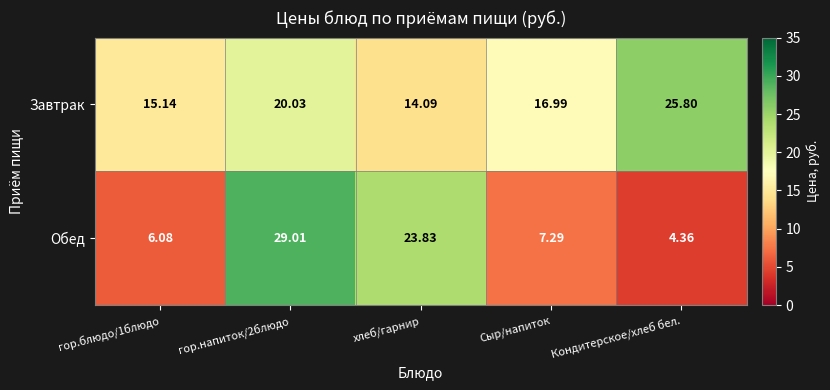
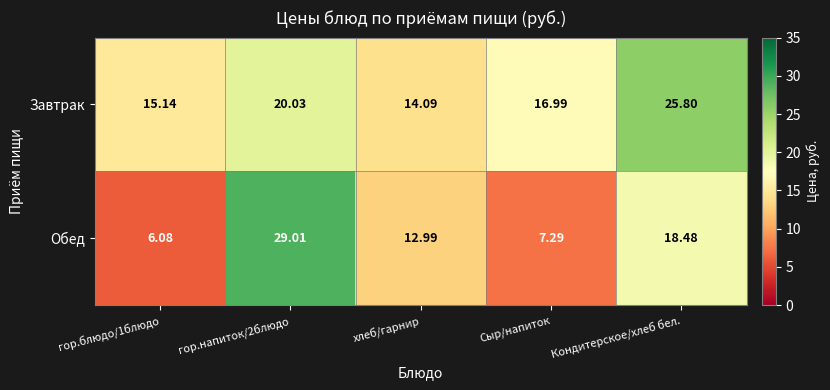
  {
    "Завтрак": {
      "гор.блюдо/1блюдо": 15.14,
      "гор.напиток/2блюдо": 20.03,
      "хлеб/гарнир": 14.09,
      "Сыр/напиток": 16.99,
      "Кондитерское/хлеб бел.": 25.80
    },
    "Обед": {
      "гор.блюдо/1блюдо": 6.08,
      "гор.напиток/2блюдо": 29.01,
-     "хлеб/гарнир": 23.83,
+     "хлеб/гарнир": 12.99,
      "Сыр/напиток": 7.29,
-     "Кондитерское/хлеб бел.": 4.36
+     "Кондитерское/хлеб бел.": 18.48
    }
  }
